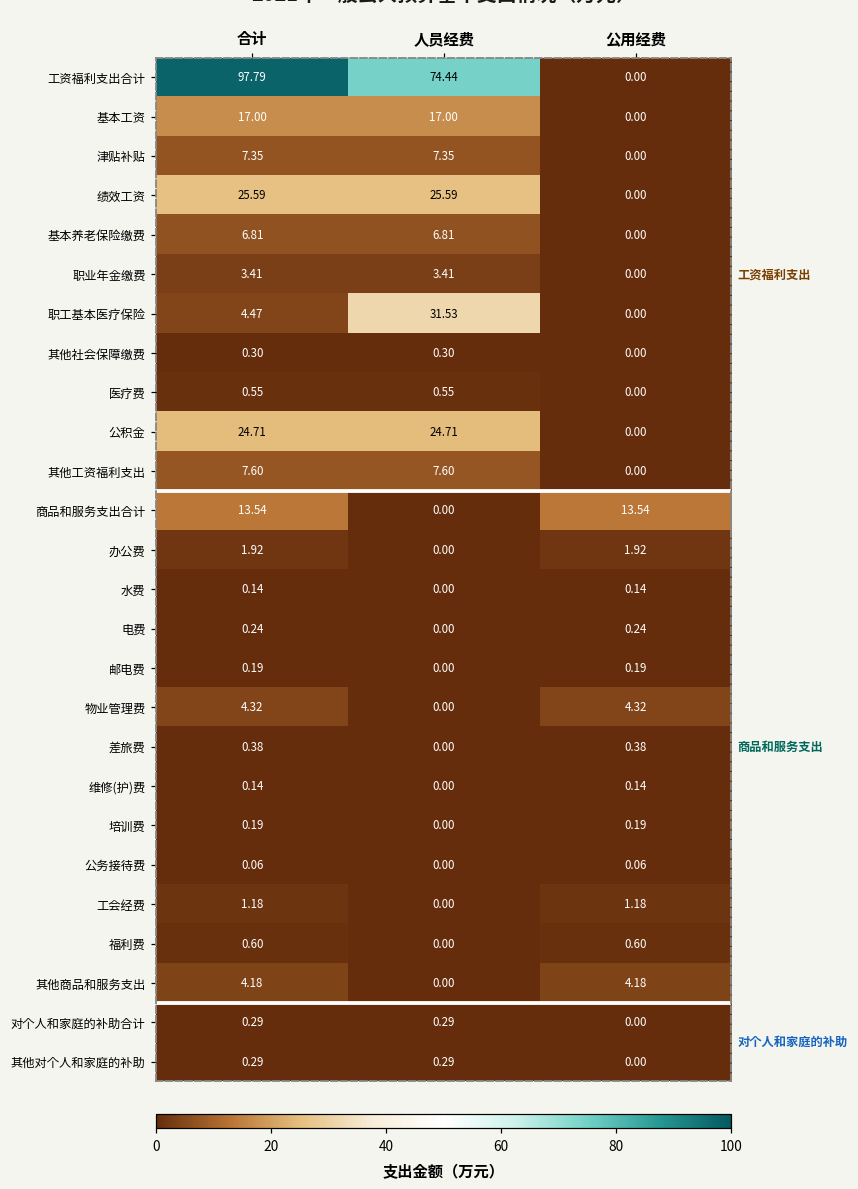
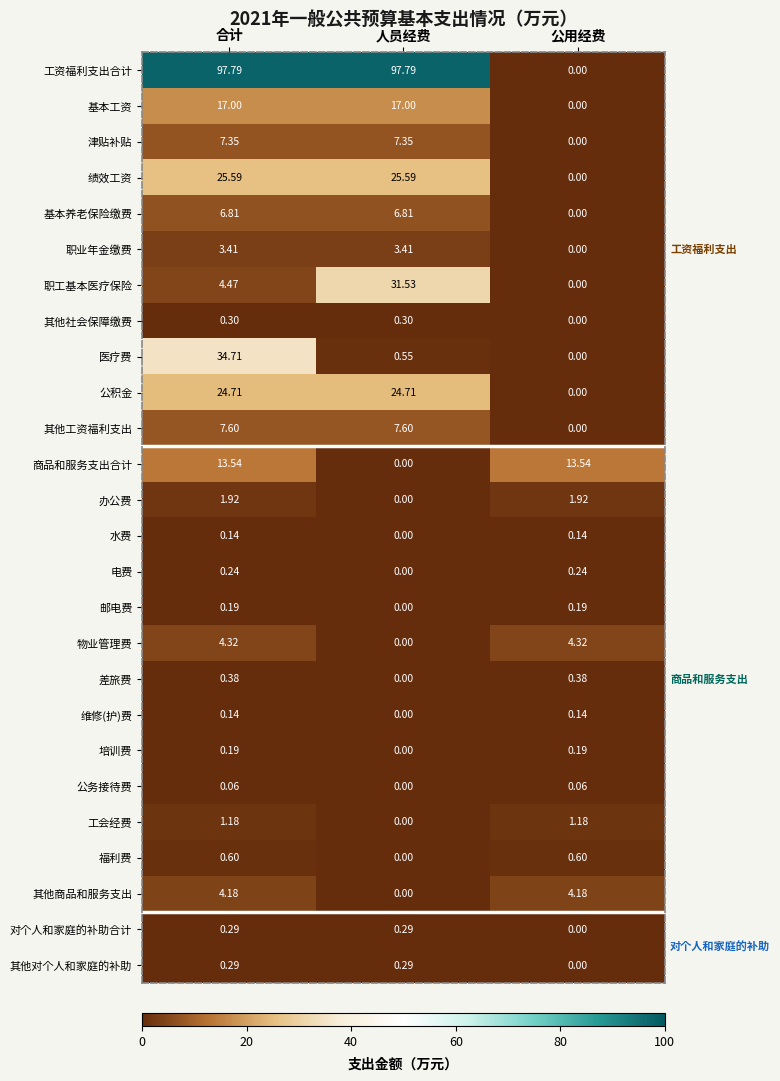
  {
    "工资福利支出合计": {
      "合计": 97.79,
-     "人员经费": 74.44,
+     "人员经费": 97.79,
      "公用经费": 0.00
    },
    "基本工资": {
      "合计": 17.00,
      "人员经费": 17.00,
      "公用经费": 0.00
    },
    "津贴补贴": {
      "合计": 7.35,
      "人员经费": 7.35,
      "公用经费": 0.00
    },
    "绩效工资": {
      "合计": 25.59,
      "人员经费": 25.59,
      "公用经费": 0.00
    },
    "基本养老保险缴费": {
      "合计": 6.81,
      "人员经费": 6.81,
      "公用经费": 0.00
    },
    "职业年金缴费": {
      "合计": 3.41,
      "人员经费": 3.41,
      "公用经费": 0.00
    },
    "职工基本医疗保险": {
      "合计": 4.47,
      "人员经费": 31.53,
      "公用经费": 0.00
    },
    "其他社会保障缴费": {
      "合计": 0.30,
      "人员经费": 0.30,
      "公用经费": 0.00
    },
    "医疗费": {
-     "合计": 0.55,
+     "合计": 34.71,
      "人员经费": 0.55,
      "公用经费": 0.00
    },
    "公积金": {
      "合计": 24.71,
      "人员经费": 24.71,
      "公用经费": 0.00
    },
    "其他工资福利支出": {
      "合计": 7.60,
      "人员经费": 7.60,
      "公用经费": 0.00
    },
    "商品和服务支出合计": {
      "合计": 13.54,
      "人员经费": 0.00,
      "公用经费": 13.54
    },
    "办公费": {
      "合计": 1.92,
      "人员经费": 0.00,
      "公用经费": 1.92
    },
    "水费": {
      "合计": 0.14,
      "人员经费": 0.00,
      "公用经费": 0.14
    },
    "电费": {
      "合计": 0.24,
      "人员经费": 0.00,
      "公用经费": 0.24
    },
    "邮电费": {
      "合计": 0.19,
      "人员经费": 0.00,
      "公用经费": 0.19
    },
    "物业管理费": {
      "合计": 4.32,
      "人员经费": 0.00,
      "公用经费": 4.32
    },
    "差旅费": {
      "合计": 0.38,
      "人员经费": 0.00,
      "公用经费": 0.38
    },
    "维修(护)费": {
      "合计": 0.14,
      "人员经费": 0.00,
      "公用经费": 0.14
    },
    "培训费": {
      "合计": 0.19,
      "人员经费": 0.00,
      "公用经费": 0.19
    },
    "公务接待费": {
      "合计": 0.06,
      "人员经费": 0.00,
      "公用经费": 0.06
    },
    "工会经费": {
      "合计": 1.18,
      "人员经费": 0.00,
      "公用经费": 1.18
    },
    "福利费": {
      "合计": 0.60,
      "人员经费": 0.00,
      "公用经费": 0.60
    },
    "其他商品和服务支出": {
      "合计": 4.18,
      "人员经费": 0.00,
      "公用经费": 4.18
    },
    "对个人和家庭的补助合计": {
      "合计": 0.29,
      "人员经费": 0.29,
      "公用经费": 0.00
    },
    "其他对个人和家庭的补助": {
      "合计": 0.29,
      "人员经费": 0.29,
      "公用经费": 0.00
    }
  }
